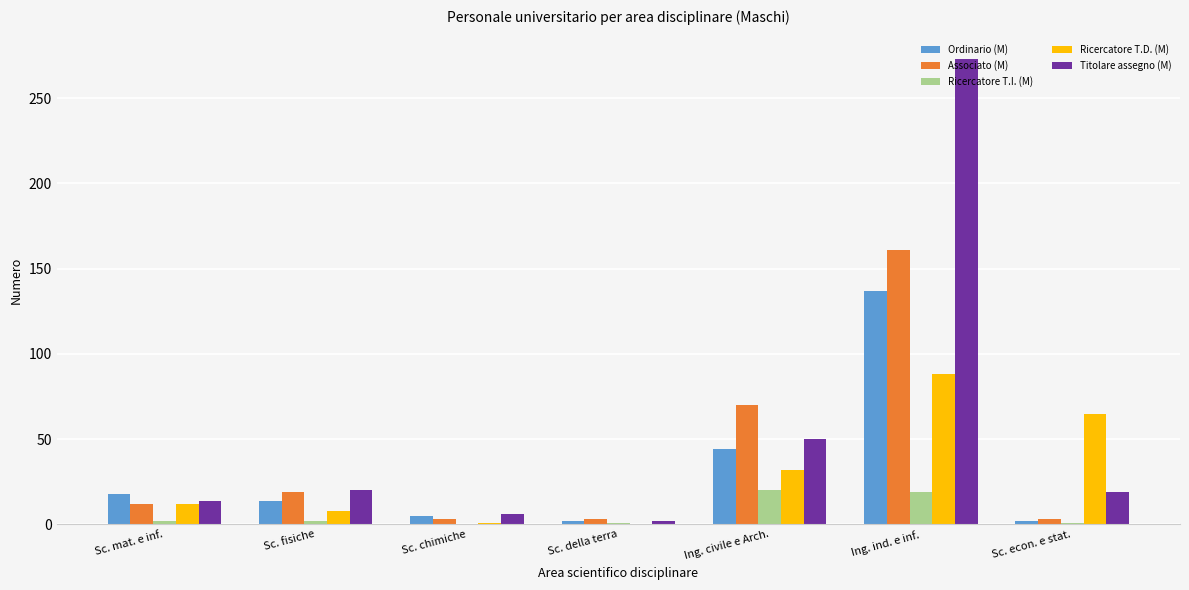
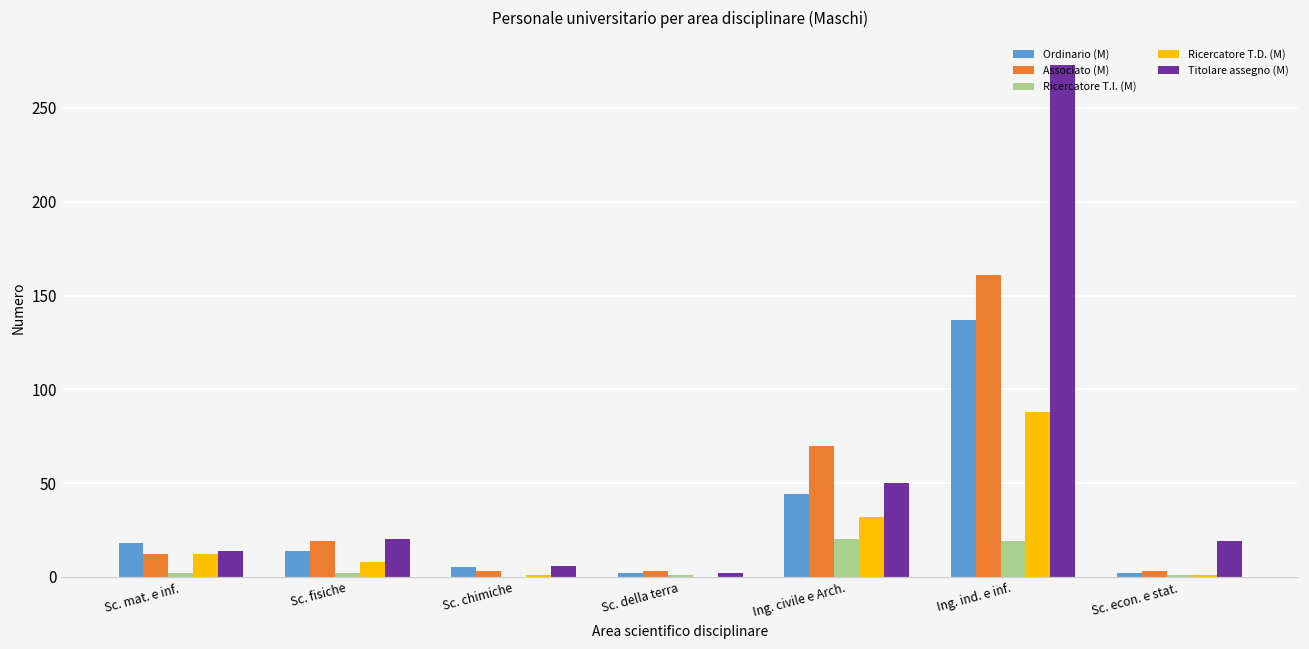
  {
    "Ordinario (M)": {
      "Sc. mat. e inf.": 18,
      "Sc. fisiche": 14,
      "Sc. chimiche": 5,
      "Sc. della terra": 2,
      "Ing. civile e Arch.": 44,
      "Ing. ind. e inf.": 137,
      "Sc. econ. e stat.": 2
    },
    "Associato (M)": {
      "Sc. mat. e inf.": 12,
      "Sc. fisiche": 19,
      "Sc. chimiche": 3,
      "Sc. della terra": 3,
      "Ing. civile e Arch.": 70,
      "Ing. ind. e inf.": 161,
      "Sc. econ. e stat.": 3
    },
    "Ricercatore T.I. (M)": {
      "Sc. mat. e inf.": 2,
      "Sc. fisiche": 2,
      "Sc. chimiche": 0,
      "Ing. civile e Arch.": 20,
      "Ing. ind. e inf.": 19
    },
    "Ricercatore T.D. (M)": {
      "Sc. mat. e inf.": 12,
      "Sc. fisiche": 8,
      "Sc. della terra": 0,
      "Ing. civile e Arch.": 32,
      "Ing. ind. e inf.": 88,
-     "Sc. econ. e stat.": 65
+     "Sc. econ. e stat.": 1
    },
    "Titolare assegno (M)": {
      "Sc. mat. e inf.": 14,
      "Sc. fisiche": 20,
      "Sc. chimiche": 6,
      "Sc. della terra": 2,
      "Ing. civile e Arch.": 50,
      "Ing. ind. e inf.": 273,
      "Sc. econ. e stat.": 19
    }
  }
